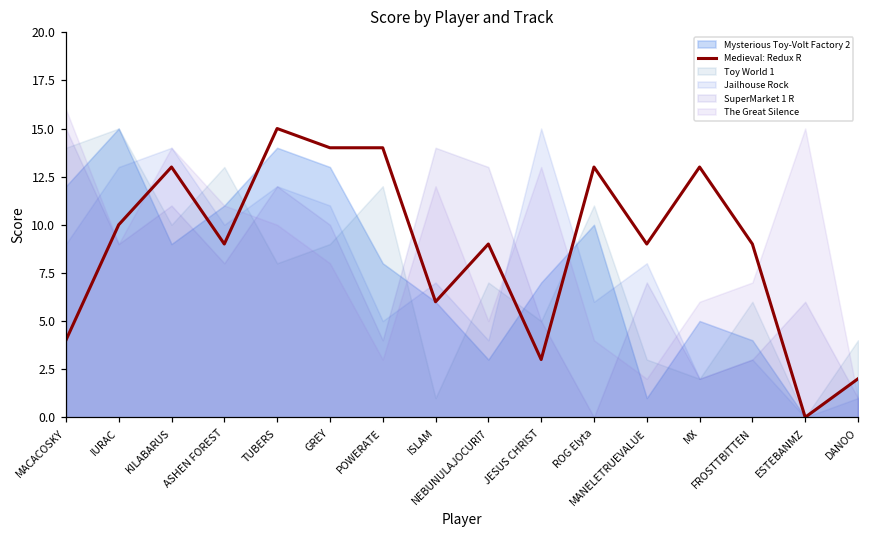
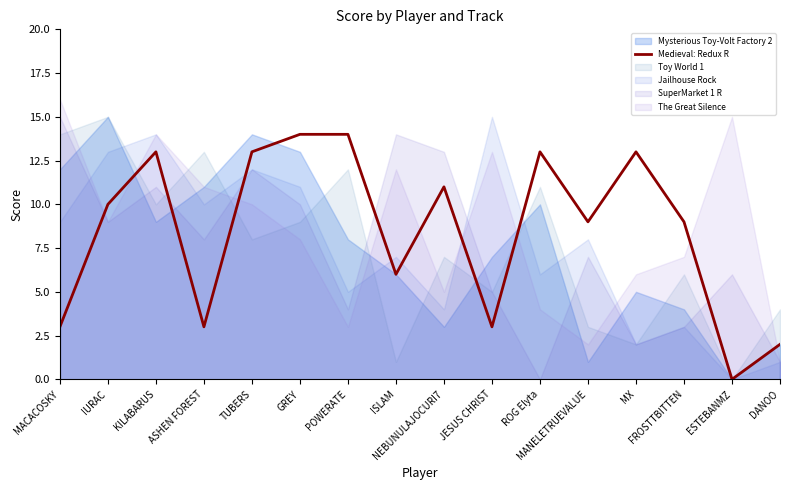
  {
    "Medieval: Redux R": {
-     "MACACOSKY": 4,
+     "MACACOSKY": 3,
      "IURAC": 10,
      "KILABARUS": 13,
-     "ASHEN FOREST": 9,
-     "TUBERS": 15,
+     "ASHEN FOREST": 3,
+     "TUBERS": 13,
      "GREY": 14,
      "POWERATE": 14,
-     "NEBUNULAJOCURI7": 9,
+     "NEBUNULAJOCURI7": 11,
      "JESUS CHRIST": 3,
      "ROG Elyta": 13,
      "MANELETRUEVALUE": 9,
      "MX": 13,
      "FROSTTBITTEN": 9
    }
  }
